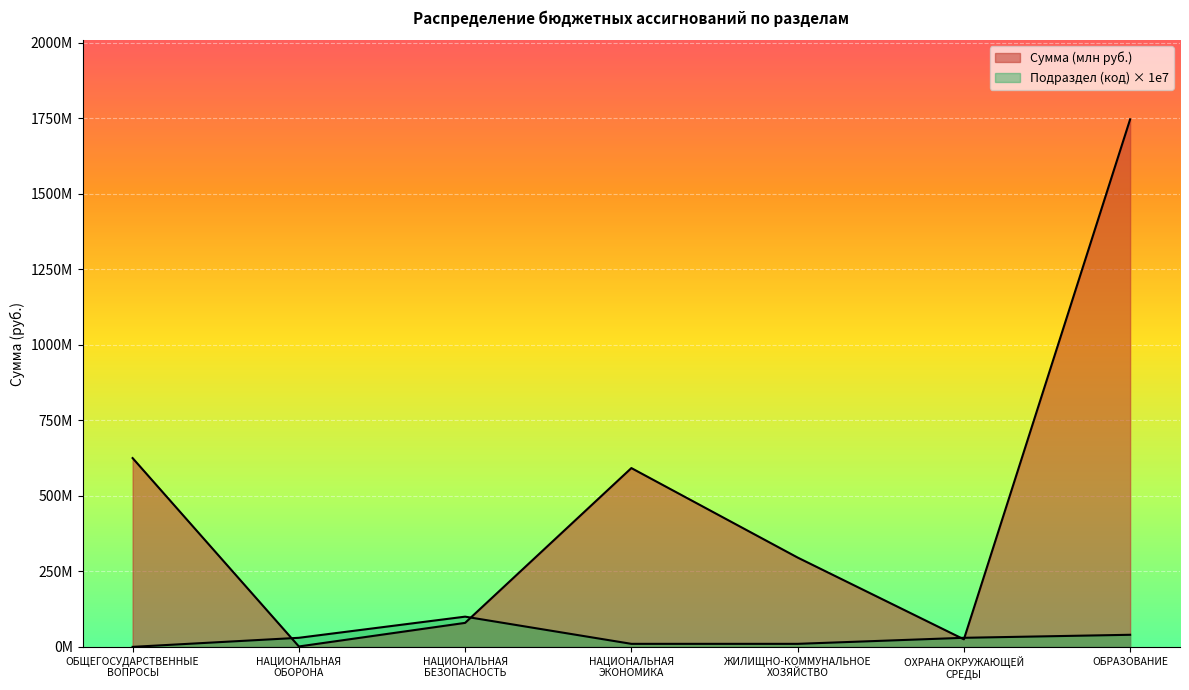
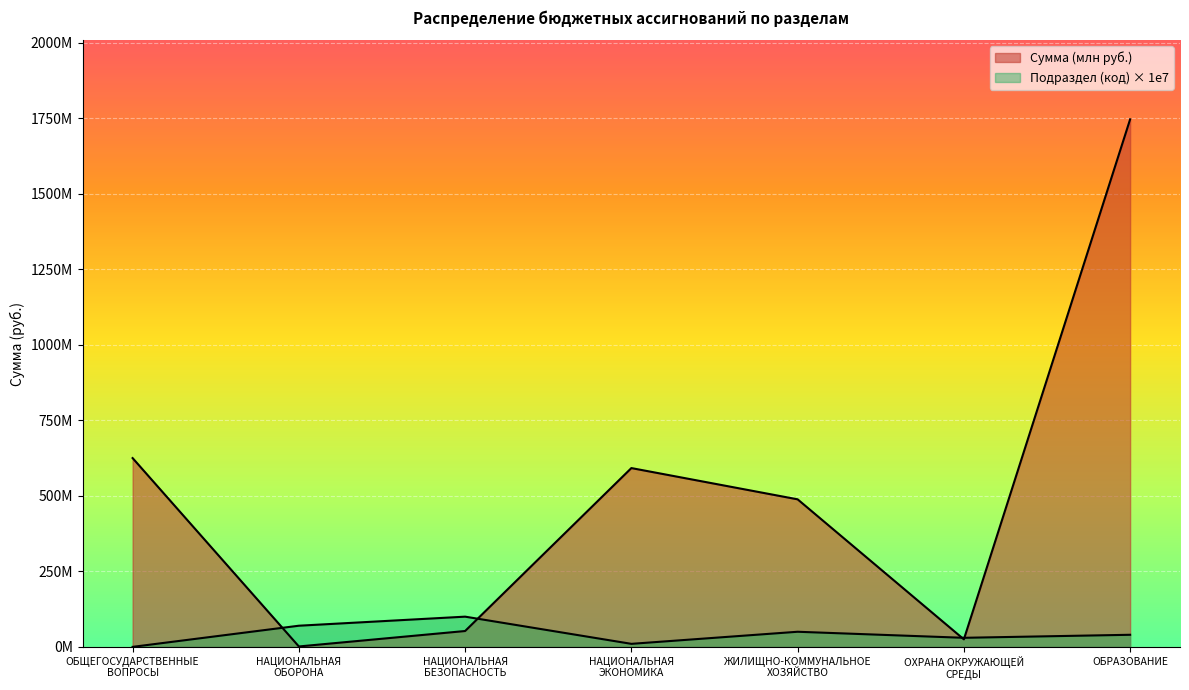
  {
    "Сумма (млн руб.)": {
      "ОБЩЕГОСУДАРСТВЕННЫЕ ВОПРОСЫ": 620000000,
      "НАЦИОНАЛЬНАЯ ОБОРОНА": 0,
-     "НАЦИОНАЛЬНАЯ БЕЗОПАСНОСТЬ": 80000000,
+     "НАЦИОНАЛЬНАЯ БЕЗОПАСНОСТЬ": 50000000,
      "НАЦИОНАЛЬНАЯ ЭКОНОМИКА": 590000000,
-     "ЖИЛИЩНО-КОММУНАЛЬНОЕ ХОЗЯЙСТВО": 300000000,
+     "ЖИЛИЩНО-КОММУНАЛЬНОЕ ХОЗЯЙСТВО": 490000000,
      "ОБРАЗОВАНИЕ": 1750000000
    },
    "Подраздел (код) × 1e7": {
      "ОБЩЕГОСУДАРСТВЕННЫЕ ВОПРОСЫ": 0,
-     "НАЦИОНАЛЬНАЯ ОБОРОНА": 30000000,
+     "НАЦИОНАЛЬНАЯ ОБОРОНА": 70000000,
      "НАЦИОНАЛЬНАЯ БЕЗОПАСНОСТЬ": 100000000,
      "НАЦИОНАЛЬНАЯ ЭКОНОМИКА": 10000000,
-     "ЖИЛИЩНО-КОММУНАЛЬНОЕ ХОЗЯЙСТВО": 10000000,
+     "ЖИЛИЩНО-КОММУНАЛЬНОЕ ХОЗЯЙСТВО": 50000000,
      "ОБРАЗОВАНИЕ": 40000000
    }
  }
